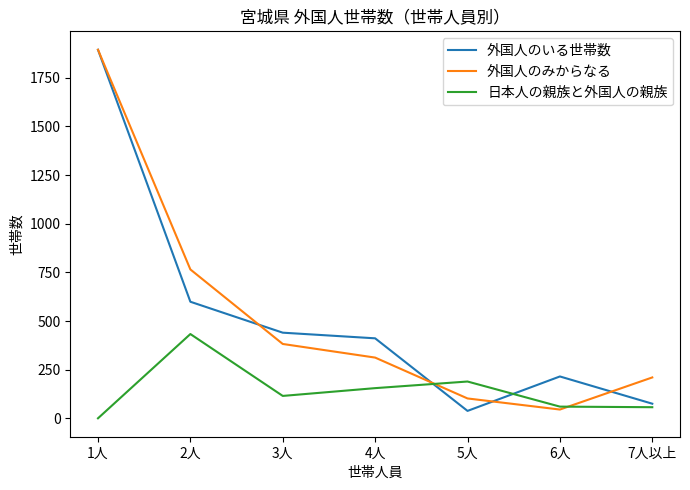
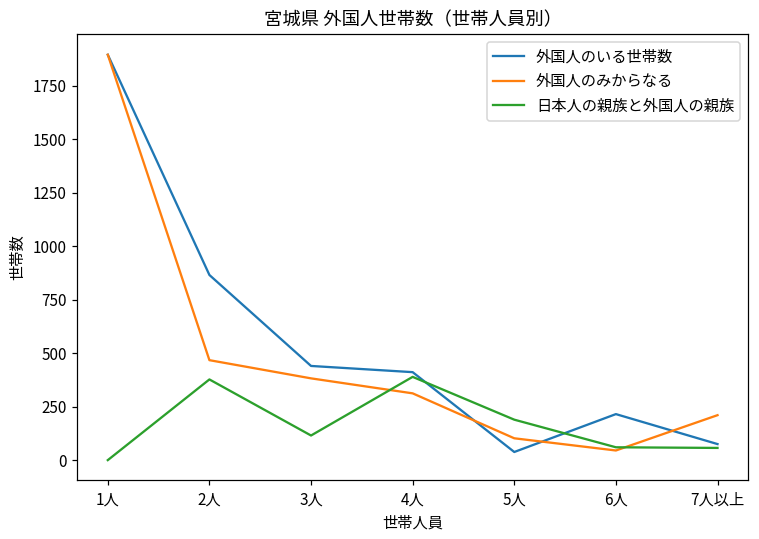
  {
    "外国人のいる世帯数": {
-     "2人": 600,
+     "2人": 870,
      "3人": 440,
      "4人": 410,
      "5人": 40,
      "6人": 220,
      "7人以上": 80
    },
    "外国人のみからなる": {
-     "2人": 770,
+     "2人": 470,
      "3人": 380,
      "4人": 310,
      "5人": 100,
      "6人": 50,
      "7人以上": 210
    },
    "日本人の親族と外国人の親族": {
      "1人": 0,
-     "2人": 430,
+     "2人": 380,
      "3人": 120,
-     "4人": 160,
+     "4人": 390,
      "5人": 190,
      "6人": 60,
      "7人以上": 60
    }
  }
